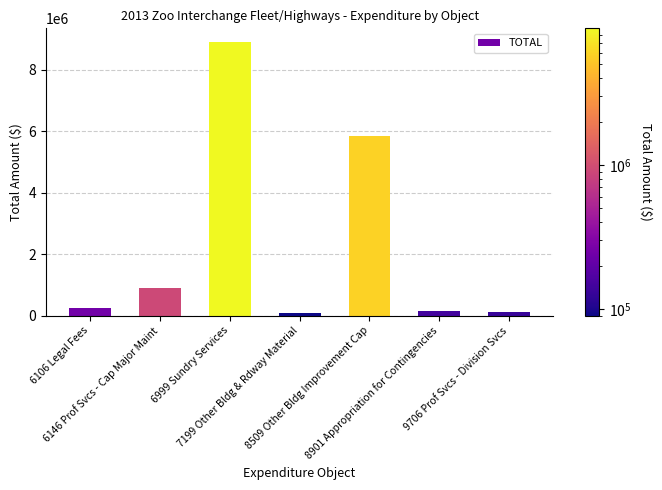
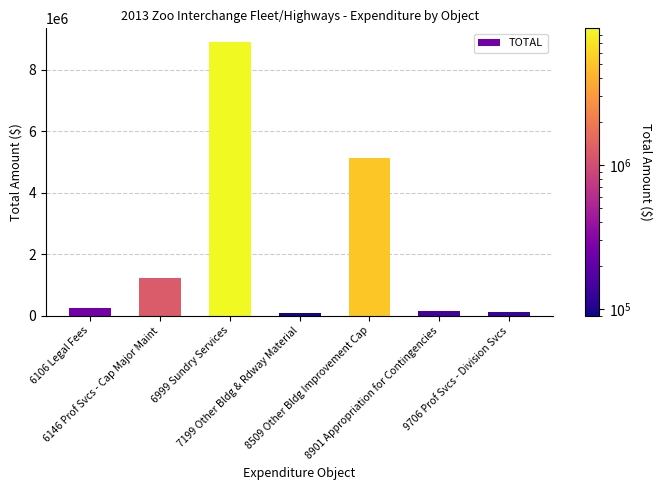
  {
    "6106 Legal Fees": 300000,
-   "6146 Prof Svcs - Cap Major Maint": 900000,
+   "6146 Prof Svcs - Cap Major Maint": 1200000,
    "6999 Sundry Services": 8900000,
    "7199 Other Bldg & Rdway Material": 100000,
-   "8509 Other Bldg Improvement Cap": 5800000,
+   "8509 Other Bldg Improvement Cap": 5100000,
    "8901 Appropriation for Contingencies": 100000,
    "9706 Prof Svcs - Division Svcs": 100000
  }
